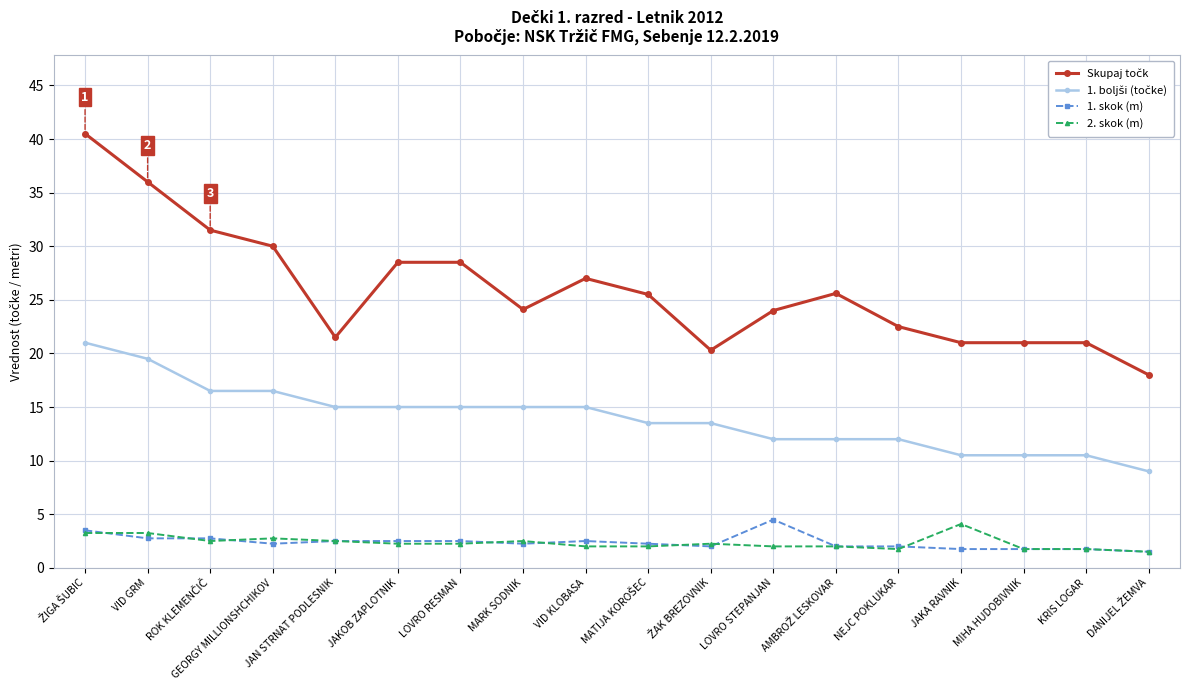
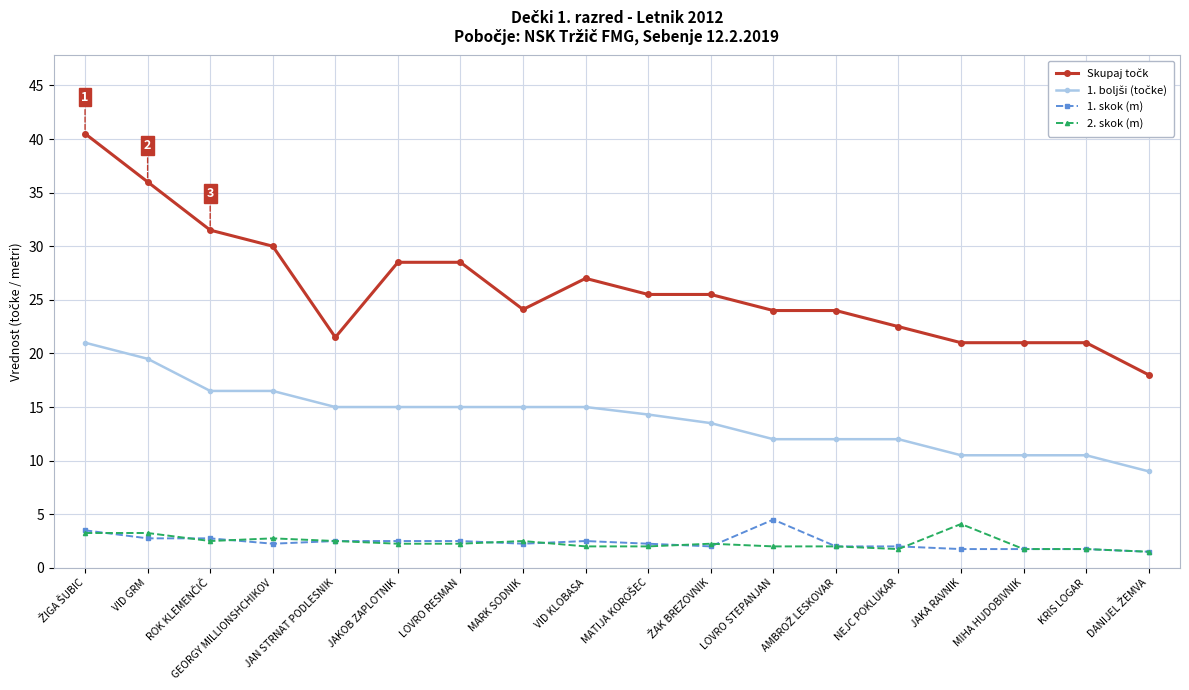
  {
    "Skupaj točk": {
      "ŽIGA ŠUBIC": 40.5,
      "VID GRM": 36.0,
      "ROK KLEMENČIČ": 31.5,
      "GEORGY MILLIONSHCHIKOV": 30.0,
      "JAN STRNAT PODLESNIK": 21.5,
      "JAKOB ZAPLOTNIK": 28.5,
      "LOVRO RESMAN": 28.5,
      "MARK SODNIK": 24.1,
      "VID KLOBASA": 27.0,
      "MATIJA KOROŠEC": 25.5,
-     "ŽAK BREZOVNIK": 20.3,
+     "ŽAK BREZOVNIK": 25.5,
      "LOVRO STEPANJAN": 24.0,
-     "AMBROŽ LESKOVAR": 25.6,
+     "AMBROŽ LESKOVAR": 24.0,
      "NEJC POKLUKAR": 22.5,
      "JAKA RAVNIK": 21.0,
      "MIHA HUDOBIVNIK": 21.0,
      "KRIS LOGAR": 21.0,
      "DANIJEL ŽEMVA": 18.0
    },
    "1. boljši (točke)": {
      "ŽIGA ŠUBIC": 21.0,
      "VID GRM": 19.5,
      "ROK KLEMENČIČ": 16.5,
      "GEORGY MILLIONSHCHIKOV": 16.5,
      "JAN STRNAT PODLESNIK": 15.0,
      "JAKOB ZAPLOTNIK": 15.0,
      "LOVRO RESMAN": 15.0,
      "MARK SODNIK": 15.0,
      "VID KLOBASA": 15.0,
-     "MATIJA KOROŠEC": 13.5,
+     "MATIJA KOROŠEC": 14.3,
      "ŽAK BREZOVNIK": 13.5,
      "LOVRO STEPANJAN": 12.0,
      "AMBROŽ LESKOVAR": 12.0,
      "NEJC POKLUKAR": 12.0,
      "JAKA RAVNIK": 10.5,
      "MIHA HUDOBIVNIK": 10.5,
      "KRIS LOGAR": 10.5,
      "DANIJEL ŽEMVA": 9.0
    },
    "1. skok (m)": {
      "ŽIGA ŠUBIC": 3.5,
      "VID GRM": 2.8,
      "ROK KLEMENČIČ": 2.8,
      "GEORGY MILLIONSHCHIKOV": 2.3,
      "JAKOB ZAPLOTNIK": 2.5,
      "LOVRO RESMAN": 2.5,
      "MARK SODNIK": 2.3,
      "VID KLOBASA": 2.5,
      "MATIJA KOROŠEC": 2.3,
      "ŽAK BREZOVNIK": 2.0,
      "LOVRO STEPANJAN": 4.5,
      "NEJC POKLUKAR": 2.0,
      "JAKA RAVNIK": 1.8
    },
    "2. skok (m)": {
      "ŽIGA ŠUBIC": 3.3,
      "VID GRM": 3.3,
      "ROK KLEMENČIČ": 2.5,
      "GEORGY MILLIONSHCHIKOV": 2.8,
      "JAKOB ZAPLOTNIK": 2.3,
      "LOVRO RESMAN": 2.3,
      "MARK SODNIK": 2.5,
      "VID KLOBASA": 2.0,
      "MATIJA KOROŠEC": 2.0,
      "ŽAK BREZOVNIK": 2.3,
      "LOVRO STEPANJAN": 2.0,
      "NEJC POKLUKAR": 1.8,
      "JAKA RAVNIK": 4.1
    }
  }
